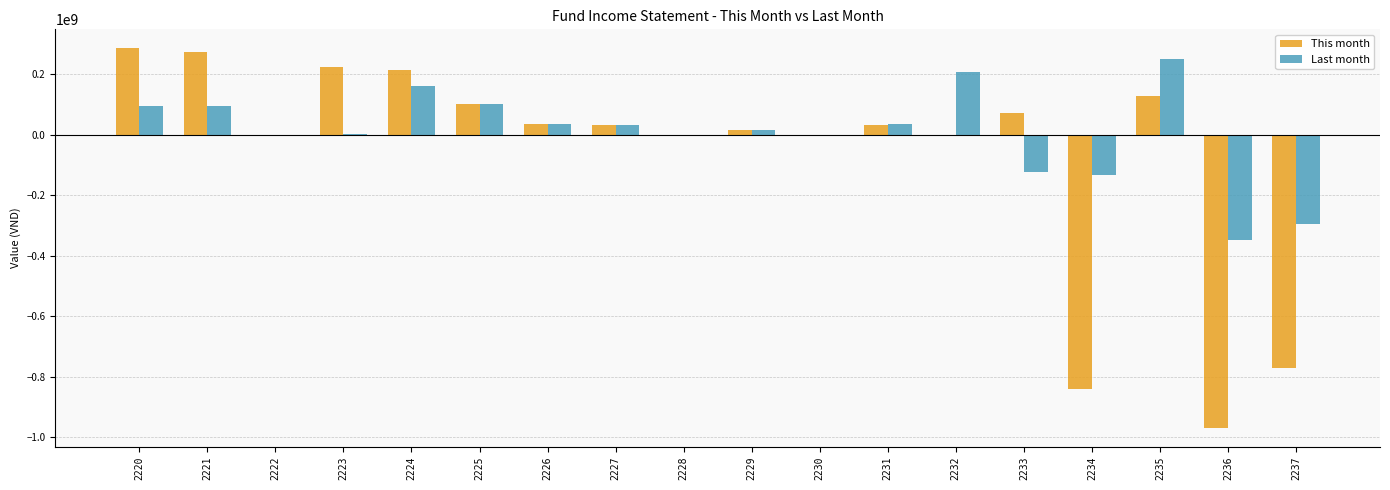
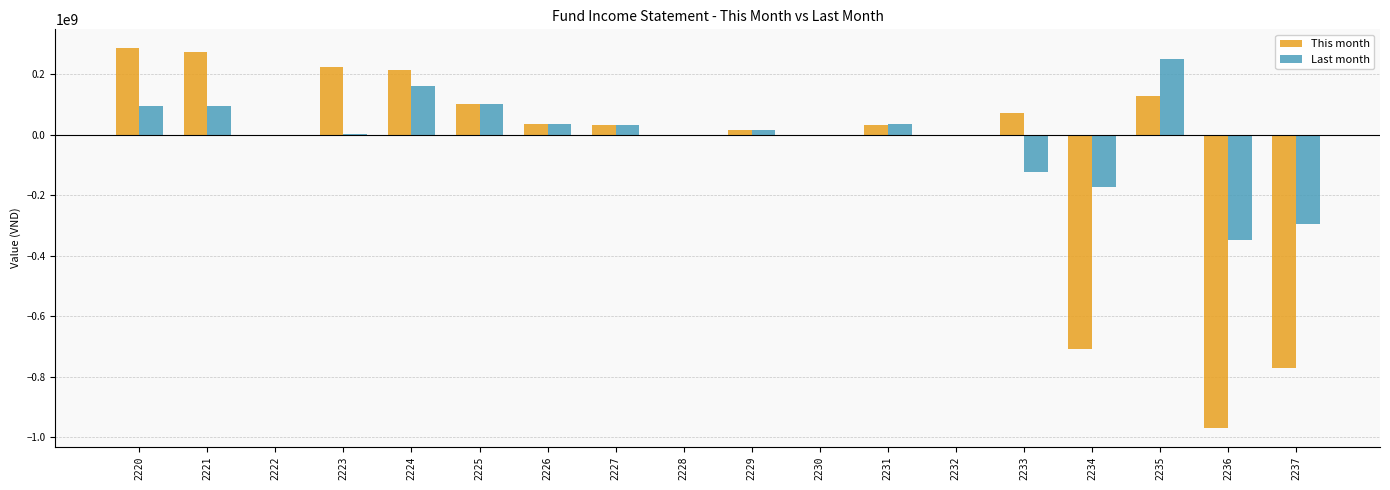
  {
    "This month": {
      "2220": 290000000,
      "2221": 270000000,
      "2222": 0,
      "2223": 220000000,
      "2224": 210000000,
      "2225": 100000000,
      "2226": 30000000,
      "2227": 30000000,
      "2228": 0,
      "2229": 20000000,
      "2230": 0,
      "2231": 30000000,
      "2233": 70000000,
-     "2234": -840000000,
+     "2234": -710000000,
      "2235": 130000000,
      "2236": -970000000,
      "2237": -770000000
    },
    "Last month": {
      "2220": 100000000,
      "2221": 90000000,
      "2222": 0,
      "2224": 160000000,
      "2225": 100000000,
      "2226": 40000000,
      "2227": 30000000,
      "2228": 0,
      "2229": 10000000,
      "2230": 0,
      "2231": 40000000,
-     "2232": 210000000,
+     "2232": 0,
      "2233": -120000000,
-     "2234": -130000000,
+     "2234": -170000000,
      "2235": 250000000,
      "2236": -350000000,
      "2237": -300000000
    }
  }
